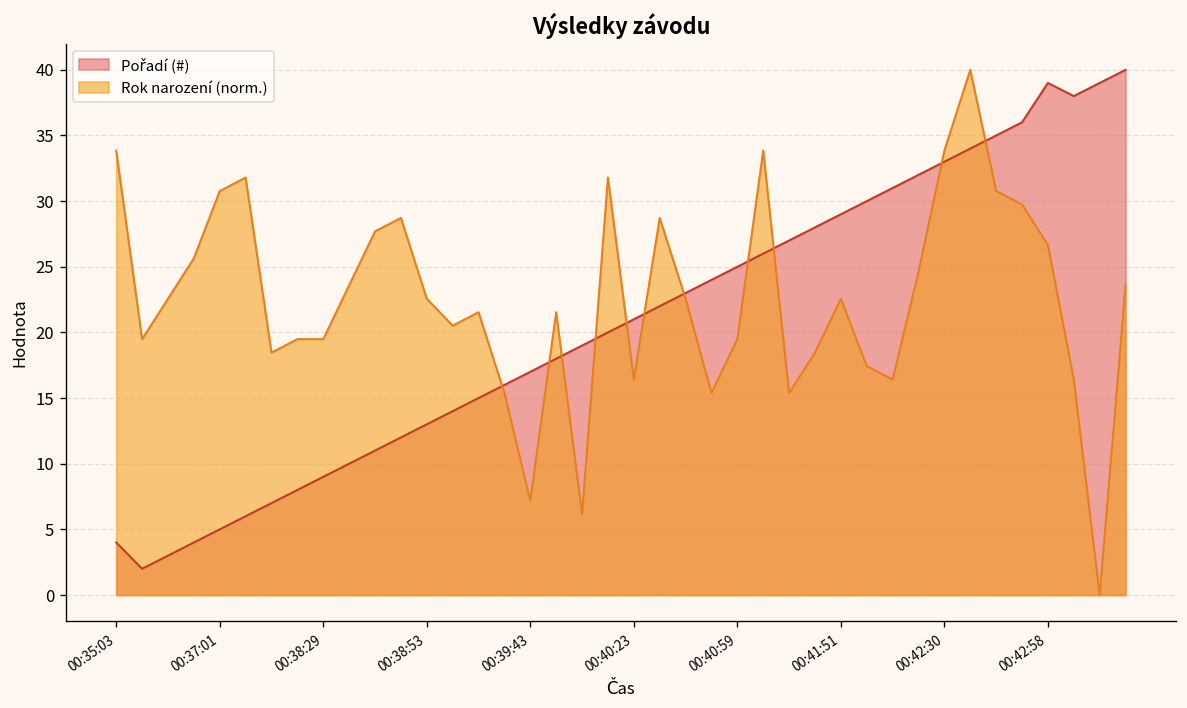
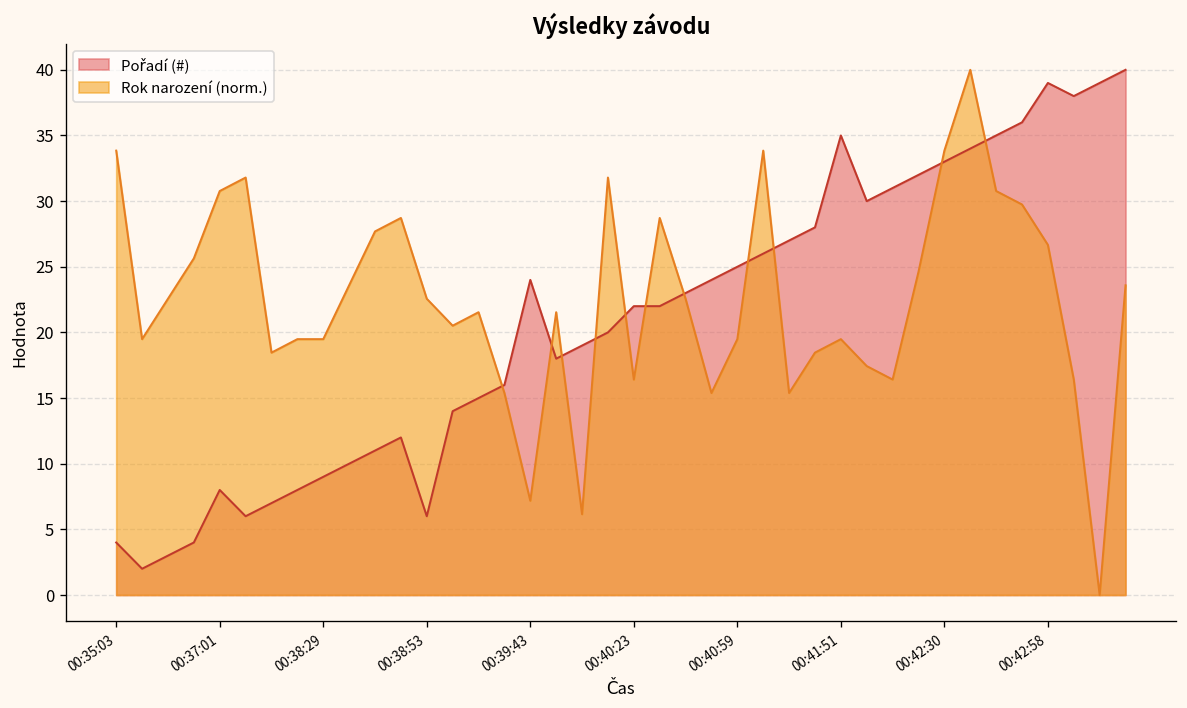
  {
    "Pořadí (#)": {
      "00:35:03": 4,
-     "00:37:01": 5,
+     "00:37:01": 8,
      "00:38:29": 9,
-     "00:38:53": 13,
-     "00:39:43": 17,
-     "00:40:23": 21,
+     "00:38:53": 6,
+     "00:39:43": 24,
+     "00:40:23": 22,
      "00:40:59": 25,
-     "00:41:51": 29,
+     "00:41:51": 35,
      "00:42:30": 33,
      "00:42:58": 39
    },
    "Rok narození (norm.)": {
      "00:35:03": 33.8,
      "00:37:01": 30.8,
      "00:38:29": 19.5,
      "00:38:53": 22.6,
      "00:39:43": 7.2,
      "00:40:23": 16.4,
      "00:40:59": 19.5,
-     "00:41:51": 22.6,
+     "00:41:51": 19.5,
      "00:42:30": 33.8,
      "00:42:58": 26.7
    }
  }
